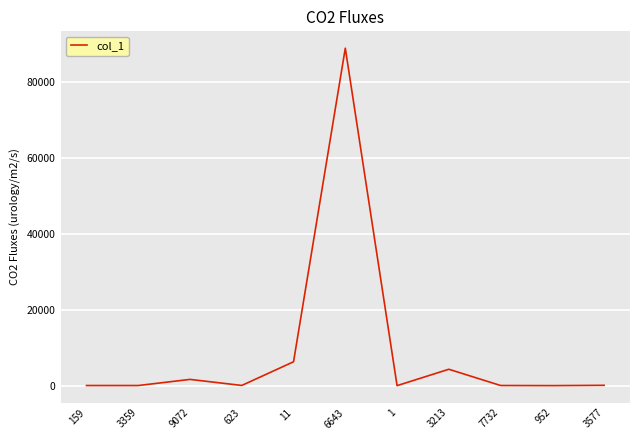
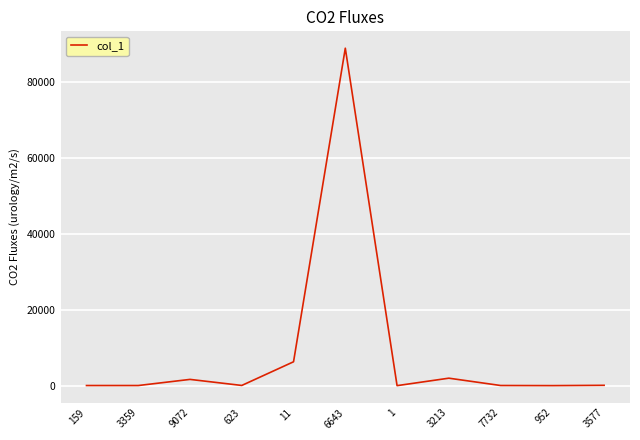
  {
    "159": 0,
    "3359": 0,
    "9072": 2000,
    "623": 0,
    "11": 6000,
    "6643": 89000,
    "1": 0,
-   "3213": 4000,
+   "3213": 2000,
    "7732": 0,
    "952": 0,
    "3577": 0
  }
